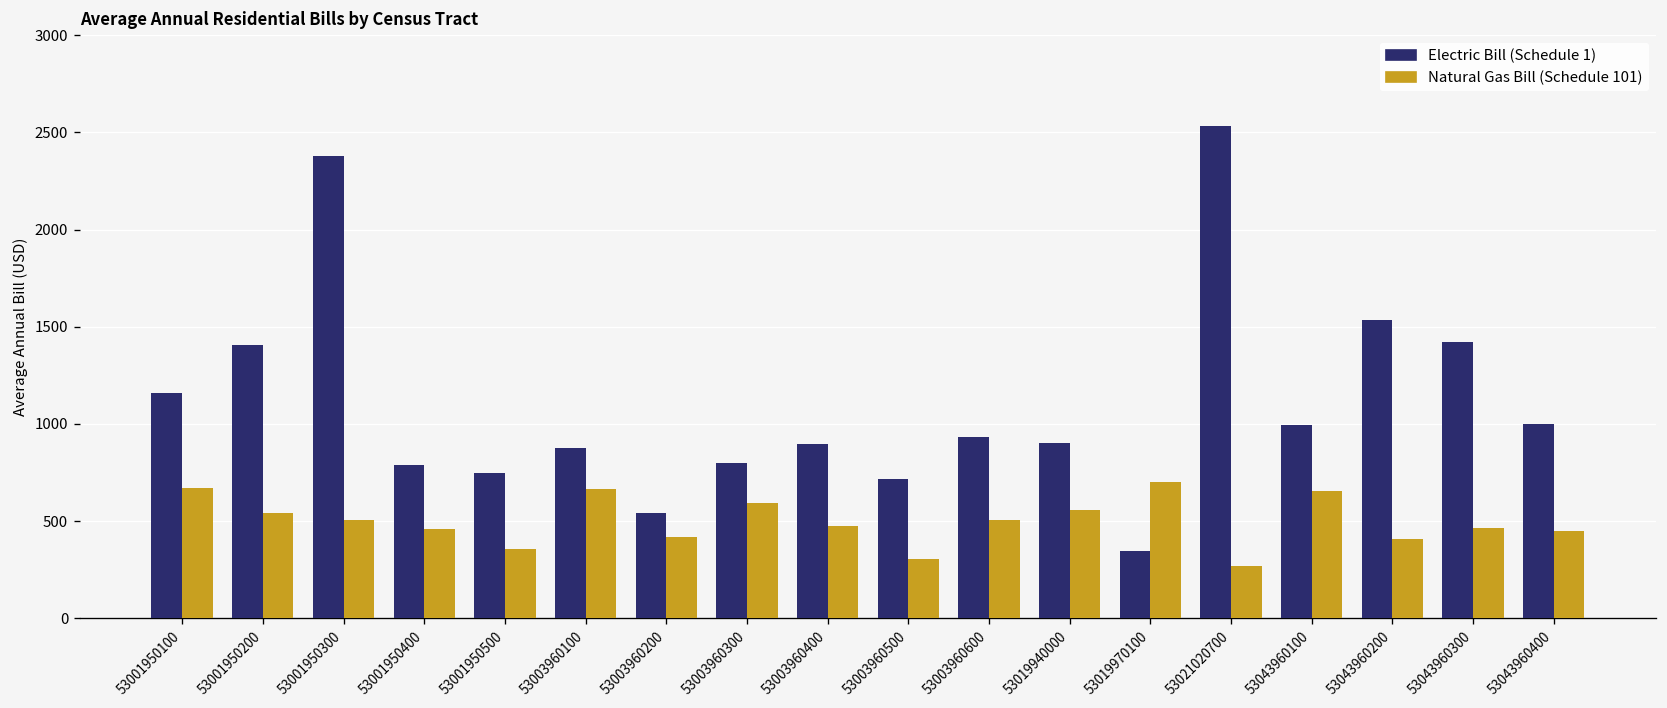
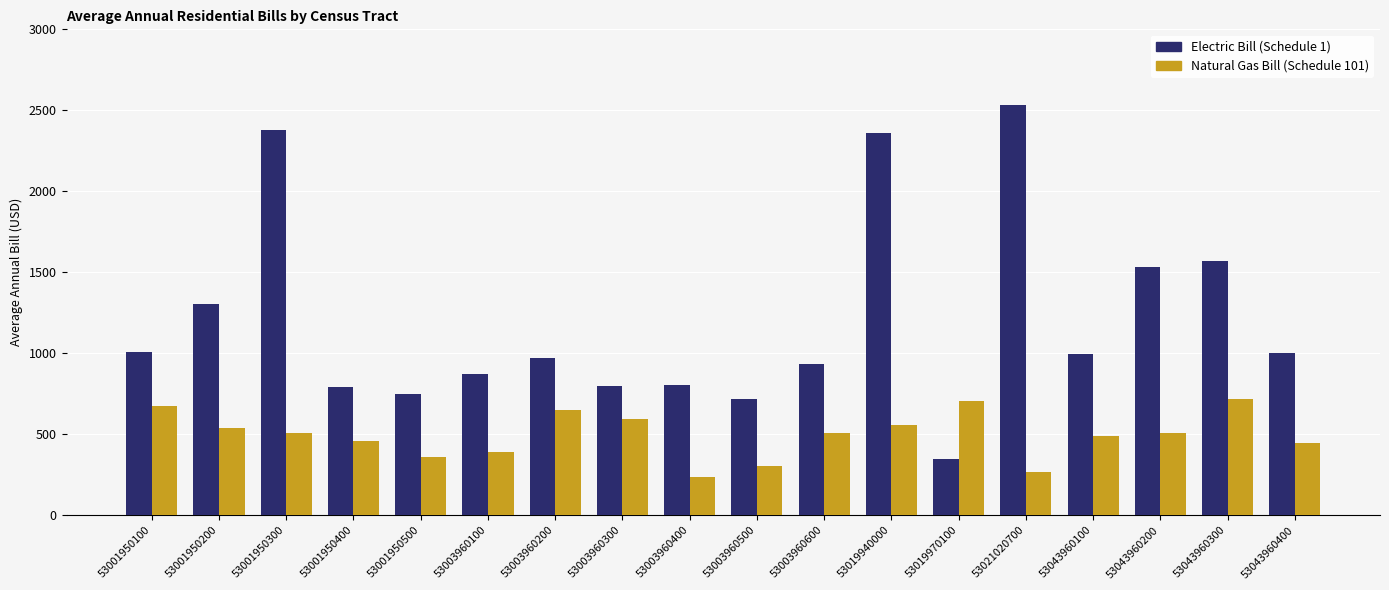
  {
    "Electric Bill (Schedule 1)": {
-     "53001950100": 1160,
-     "53001950200": 1410,
+     "53001950100": 1010,
+     "53001950200": 1310,
      "53001950300": 2380,
      "53001950400": 790,
      "53001950500": 750,
      "53003960100": 870,
-     "53003960200": 540,
+     "53003960200": 970,
      "53003960300": 800,
-     "53003960400": 890,
+     "53003960400": 800,
      "53003960500": 720,
      "53003960600": 930,
-     "53019940000": 900,
+     "53019940000": 2360,
      "53019970100": 350,
      "53021020700": 2530,
      "53043960100": 990,
      "53043960200": 1530,
-     "53043960300": 1420,
+     "53043960300": 1570,
      "53043960400": 1000
    },
    "Natural Gas Bill (Schedule 101)": {
      "53001950100": 670,
      "53001950200": 540,
      "53001950300": 510,
      "53001950400": 460,
      "53001950500": 360,
-     "53003960100": 670,
-     "53003960200": 420,
+     "53003960100": 390,
+     "53003960200": 650,
      "53003960300": 590,
-     "53003960400": 480,
+     "53003960400": 240,
      "53003960500": 300,
      "53003960600": 500,
      "53019940000": 560,
      "53019970100": 700,
      "53021020700": 270,
-     "53043960100": 650,
-     "53043960200": 410,
-     "53043960300": 470,
+     "53043960100": 490,
+     "53043960200": 510,
+     "53043960300": 720,
      "53043960400": 450
    }
  }
